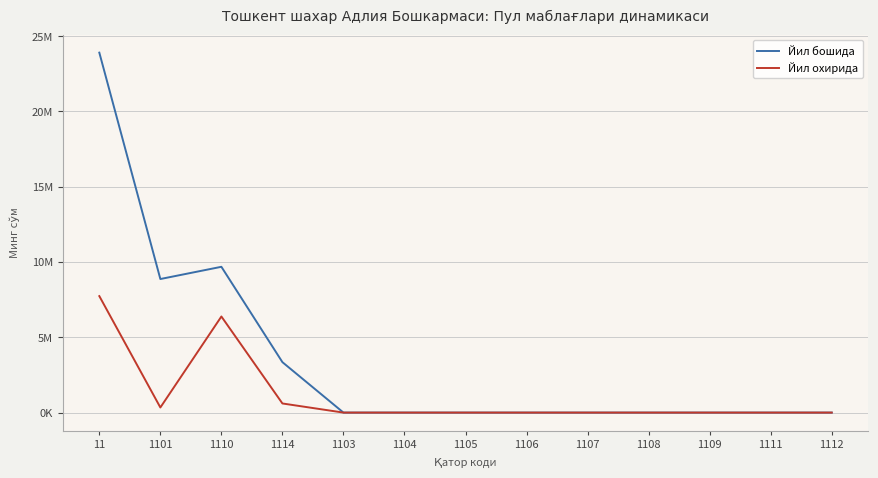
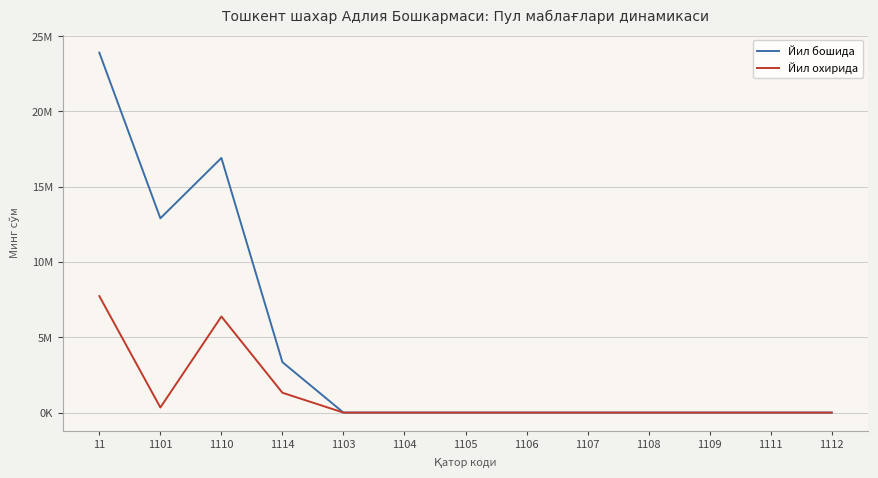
  {
    "Йил бошида": {
      "11": 23900000,
-     "1101": 8900000,
-     "1110": 9700000,
+     "1101": 12900000,
+     "1110": 16900000,
      "1114": 3300000
    },
    "Йил охирида": {
      "11": 7700000,
      "1101": 300000,
      "1110": 6400000,
-     "1114": 600000
+     "1114": 1300000
    }
  }
